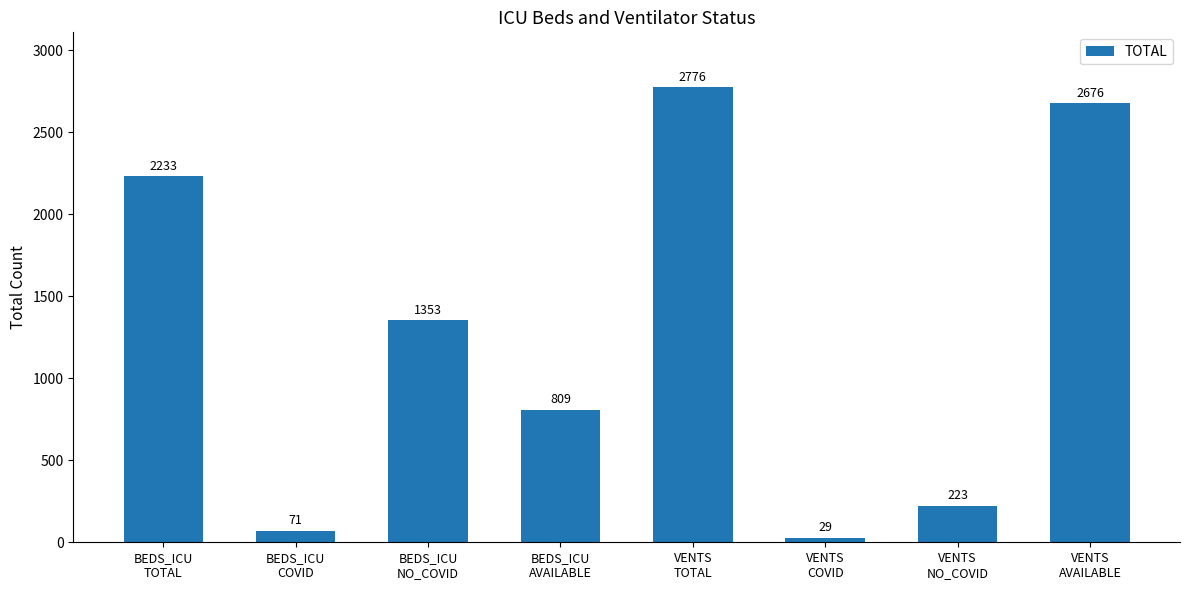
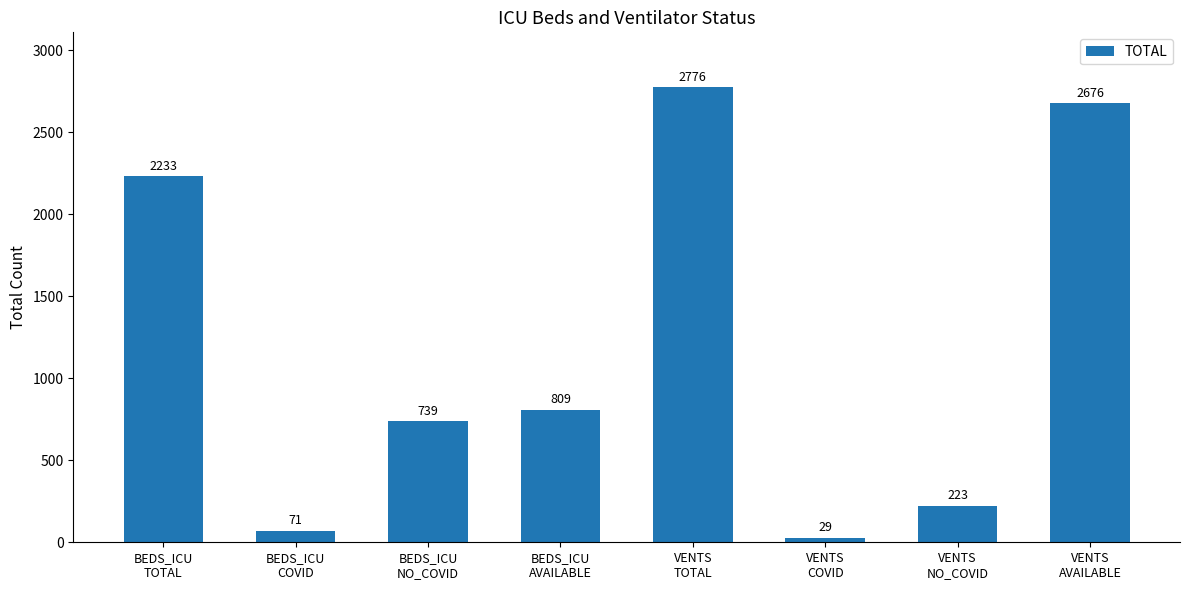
  {
    "BEDS_ICU TOTAL": 2233,
    "BEDS_ICU COVID": 71,
-   "BEDS_ICU NO_COVID": 1353,
+   "BEDS_ICU NO_COVID": 739,
    "BEDS_ICU AVAILABLE": 809,
    "VENTS TOTAL": 2776,
    "VENTS COVID": 29,
    "VENTS NO_COVID": 223,
    "VENTS AVAILABLE": 2676
  }
